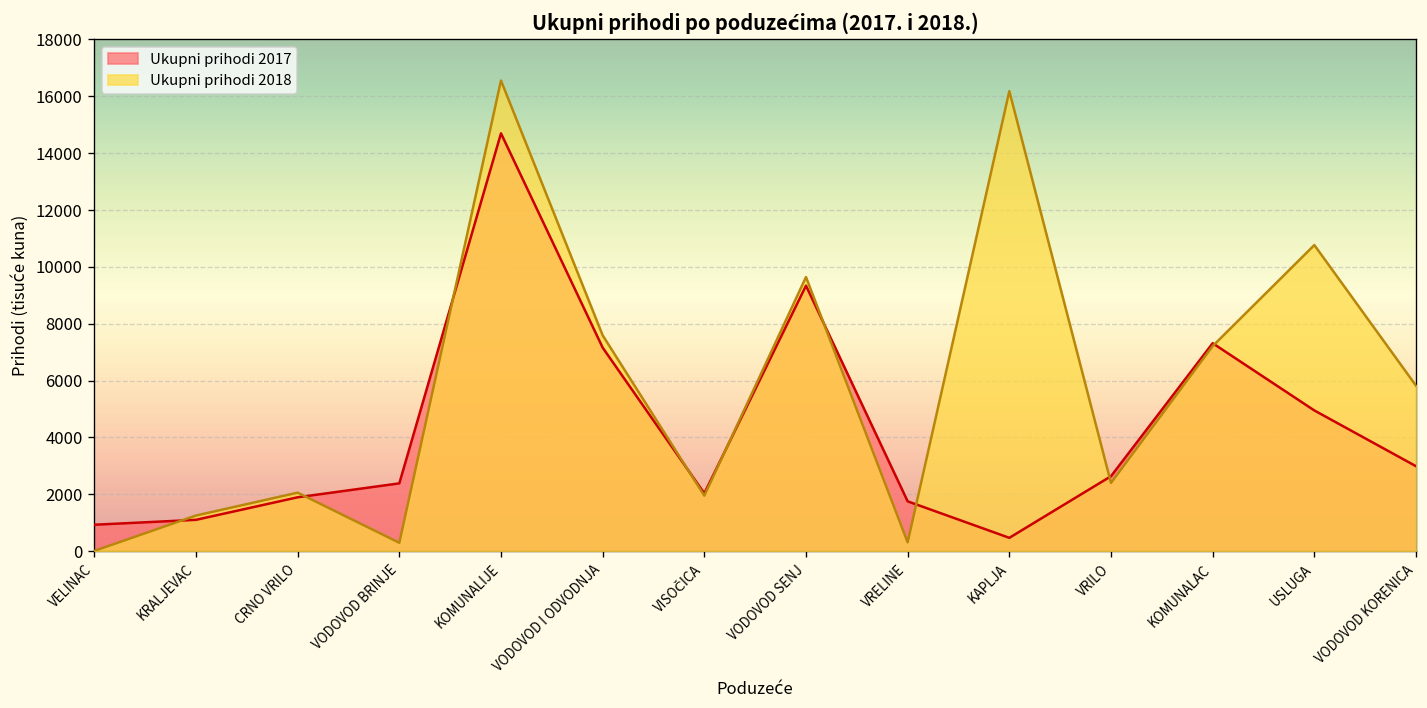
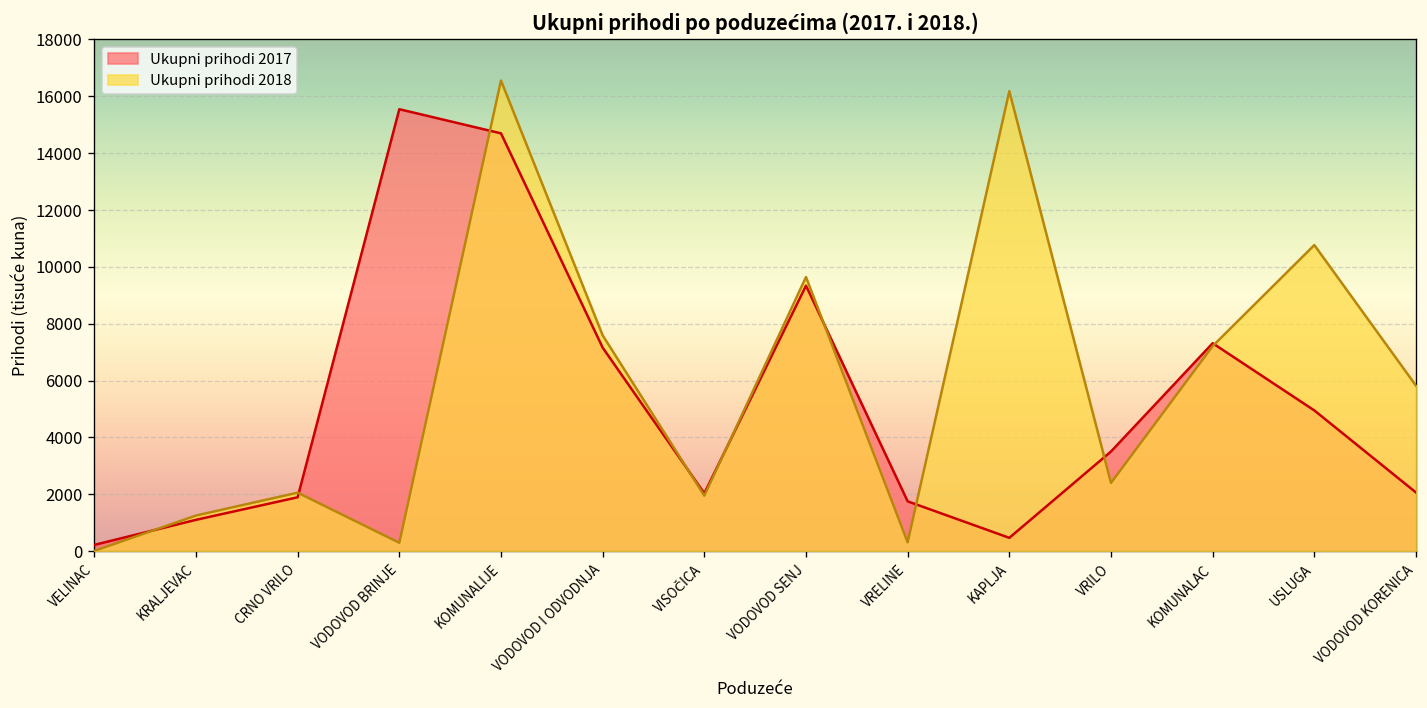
  {
    "Ukupni prihodi 2017": {
-     "VELINAC": 900,
+     "VELINAC": 200,
      "KRALJEVAC": 1100,
      "CRNO VRILO": 1900,
-     "VODOVOD BRINJE": 2400,
+     "VODOVOD BRINJE": 15500,
      "KOMUNALIJE": 14700,
      "VODOVOD I ODVODNJA": 7200,
      "VODOVOD SENJ": 9300,
      "VRELINE": 1800,
      "KAPLJA": 500,
-     "VRILO": 2600,
+     "VRILO": 3500,
      "USLUGA": 5000,
-     "VODOVOD KORENICA": 3000
+     "VODOVOD KORENICA": 2100
    },
    "Ukupni prihodi 2018": {
      "VELINAC": 0,
      "KRALJEVAC": 1300,
      "CRNO VRILO": 2100,
      "VODOVOD BRINJE": 300,
      "KOMUNALIJE": 16600,
      "VODOVOD I ODVODNJA": 7600,
      "VODOVOD SENJ": 9600,
      "VRELINE": 300,
      "KAPLJA": 16200,
      "VRILO": 2400,
      "USLUGA": 10800,
      "VODOVOD KORENICA": 5800
    }
  }
